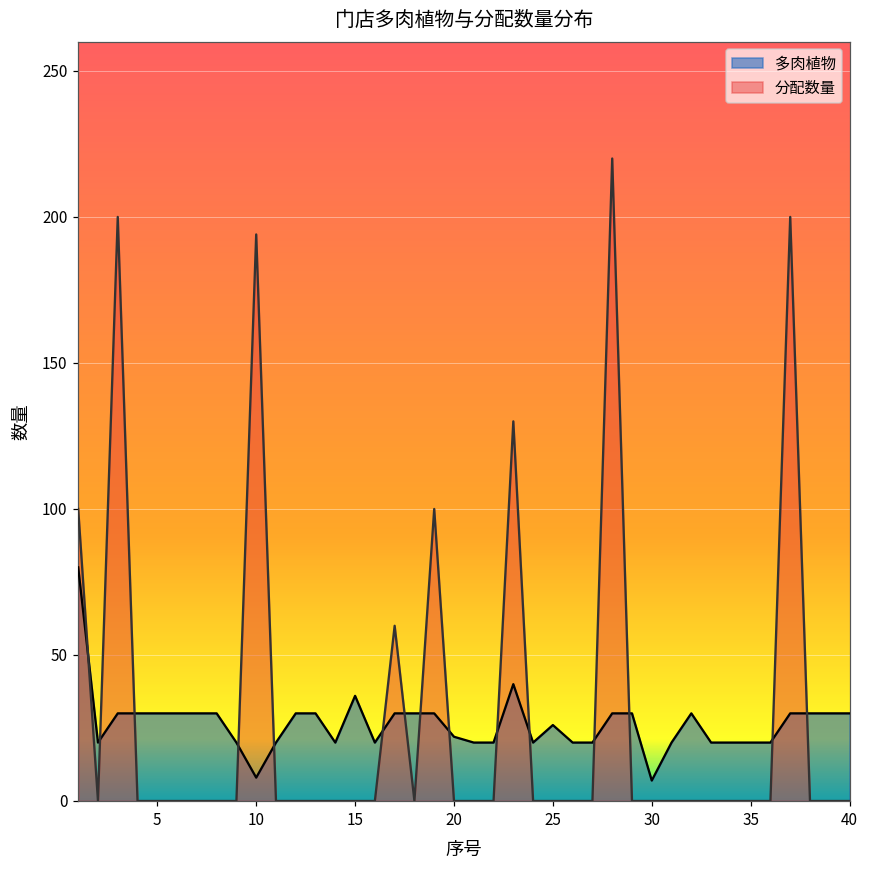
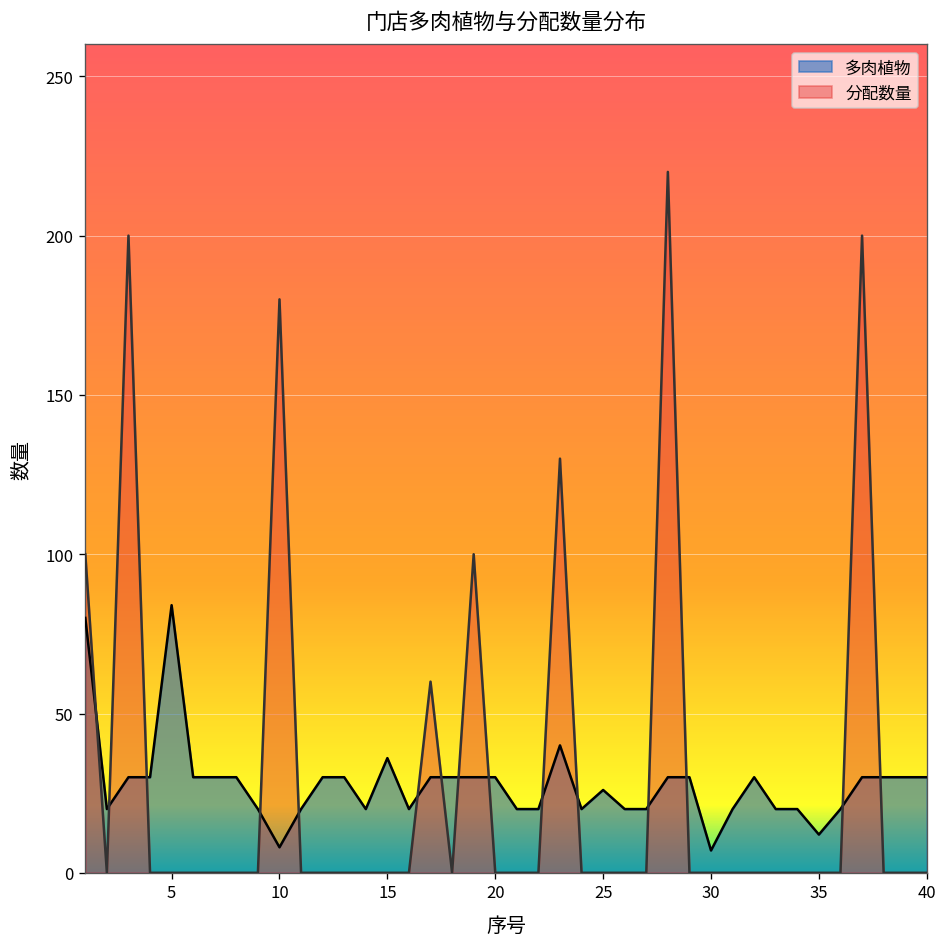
  {
    "多肉植物": {
-     "5": 30,
+     "5": 84,
      "10": 8,
      "15": 36,
-     "20": 22,
+     "20": 30,
      "25": 26,
      "30": 7,
-     "35": 20,
+     "35": 12,
      "40": 30
    },
    "分配数量": {
      "5": 0,
-     "10": 194,
+     "10": 180,
      "15": 0,
      "20": 0,
      "25": 0,
      "30": 0,
      "35": 0,
      "40": 0
    }
  }
